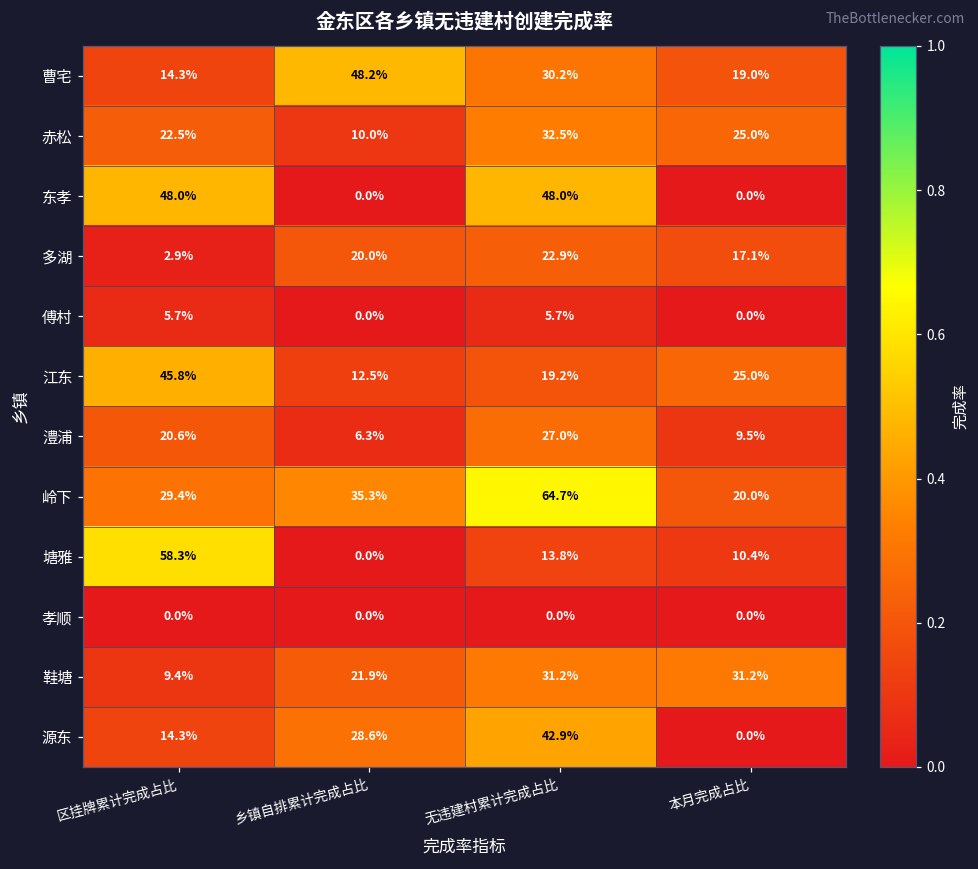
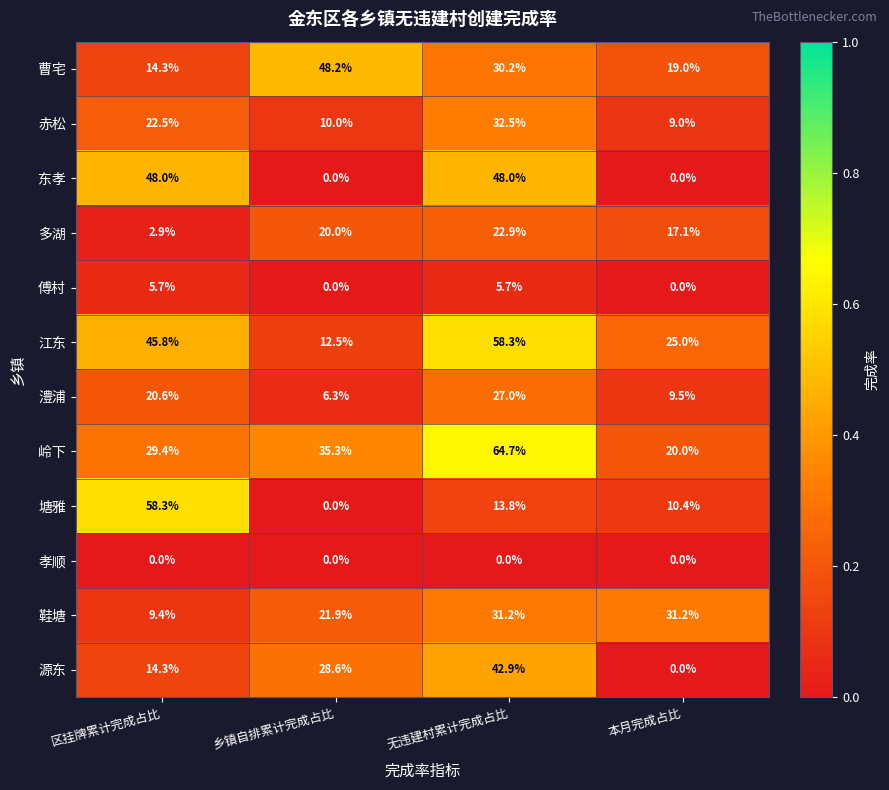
  {
    "曹宅": {
      "区挂牌累计完成占比": "14.3%",
      "乡镇自排累计完成占比": "48.2%",
      "无违建村累计完成占比": "30.2%",
      "本月完成占比": "19.0%"
    },
    "赤松": {
      "区挂牌累计完成占比": "22.5%",
      "乡镇自排累计完成占比": "10.0%",
      "无违建村累计完成占比": "32.5%",
-     "本月完成占比": "25.0%"
+     "本月完成占比": "9.0%"
    },
    "东孝": {
      "区挂牌累计完成占比": "48.0%",
      "乡镇自排累计完成占比": "0.0%",
      "无违建村累计完成占比": "48.0%",
      "本月完成占比": "0.0%"
    },
    "多湖": {
      "区挂牌累计完成占比": "2.9%",
      "乡镇自排累计完成占比": "20.0%",
      "无违建村累计完成占比": "22.9%",
      "本月完成占比": "17.1%"
    },
    "傅村": {
      "区挂牌累计完成占比": "5.7%",
      "乡镇自排累计完成占比": "0.0%",
      "无违建村累计完成占比": "5.7%",
      "本月完成占比": "0.0%"
    },
    "江东": {
      "区挂牌累计完成占比": "45.8%",
      "乡镇自排累计完成占比": "12.5%",
-     "无违建村累计完成占比": "19.2%",
+     "无违建村累计完成占比": "58.3%",
      "本月完成占比": "25.0%"
    },
    "澧浦": {
      "区挂牌累计完成占比": "20.6%",
      "乡镇自排累计完成占比": "6.3%",
      "无违建村累计完成占比": "27.0%",
      "本月完成占比": "9.5%"
    },
    "岭下": {
      "区挂牌累计完成占比": "29.4%",
      "乡镇自排累计完成占比": "35.3%",
      "无违建村累计完成占比": "64.7%",
      "本月完成占比": "20.0%"
    },
    "塘雅": {
      "区挂牌累计完成占比": "58.3%",
      "乡镇自排累计完成占比": "0.0%",
      "无违建村累计完成占比": "13.8%",
      "本月完成占比": "10.4%"
    },
    "孝顺": {
      "区挂牌累计完成占比": "0.0%",
      "乡镇自排累计完成占比": "0.0%",
      "无违建村累计完成占比": "0.0%",
      "本月完成占比": "0.0%"
    },
    "鞋塘": {
      "区挂牌累计完成占比": "9.4%",
      "乡镇自排累计完成占比": "21.9%",
      "无违建村累计完成占比": "31.2%",
      "本月完成占比": "31.2%"
    },
    "源东": {
      "区挂牌累计完成占比": "14.3%",
      "乡镇自排累计完成占比": "28.6%",
      "无违建村累计完成占比": "42.9%",
      "本月完成占比": "0.0%"
    }
  }
